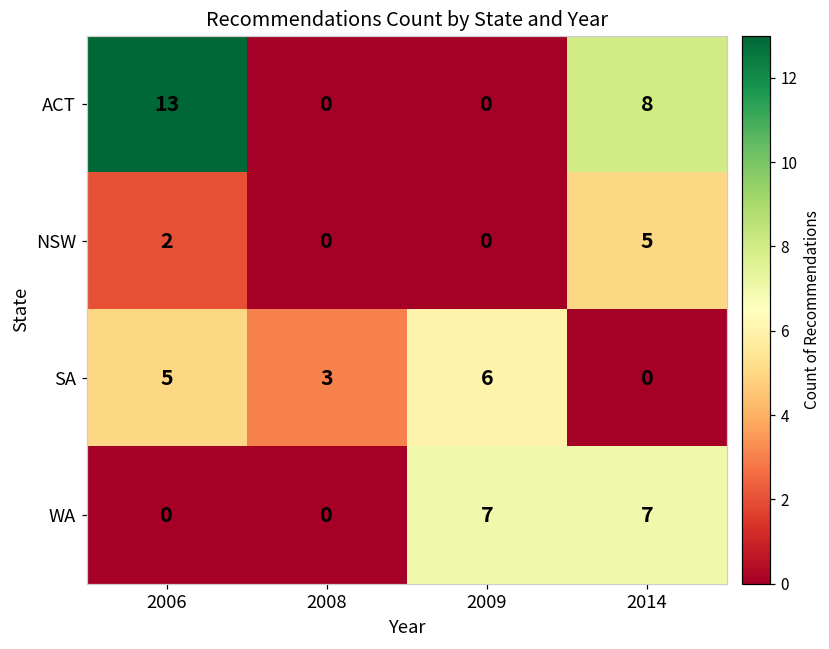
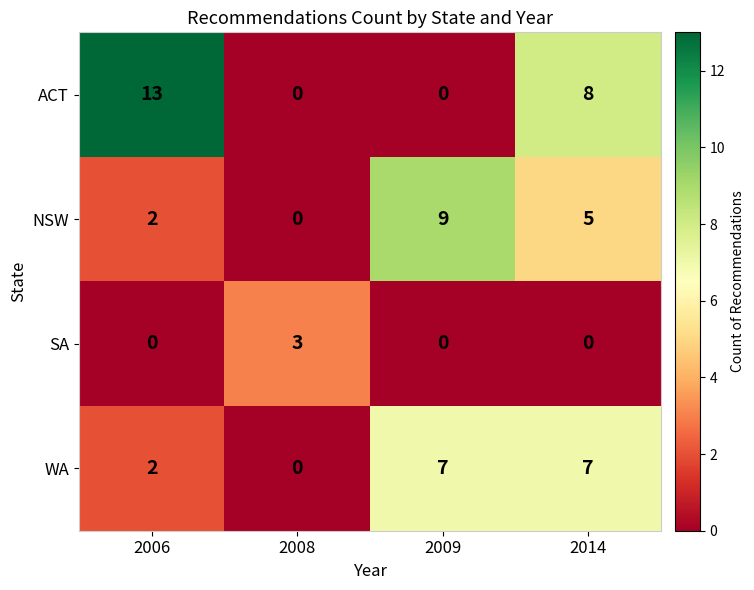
  {
    "ACT": {
      "2006": 13,
      "2008": 0,
      "2009": 0,
      "2014": 8
    },
    "NSW": {
      "2006": 2,
      "2008": 0,
-     "2009": 0,
+     "2009": 9,
      "2014": 5
    },
    "SA": {
-     "2006": 5,
+     "2006": 0,
      "2008": 3,
-     "2009": 6,
+     "2009": 0,
      "2014": 0
    },
    "WA": {
-     "2006": 0,
+     "2006": 2,
      "2008": 0,
      "2009": 7,
      "2014": 7
    }
  }
